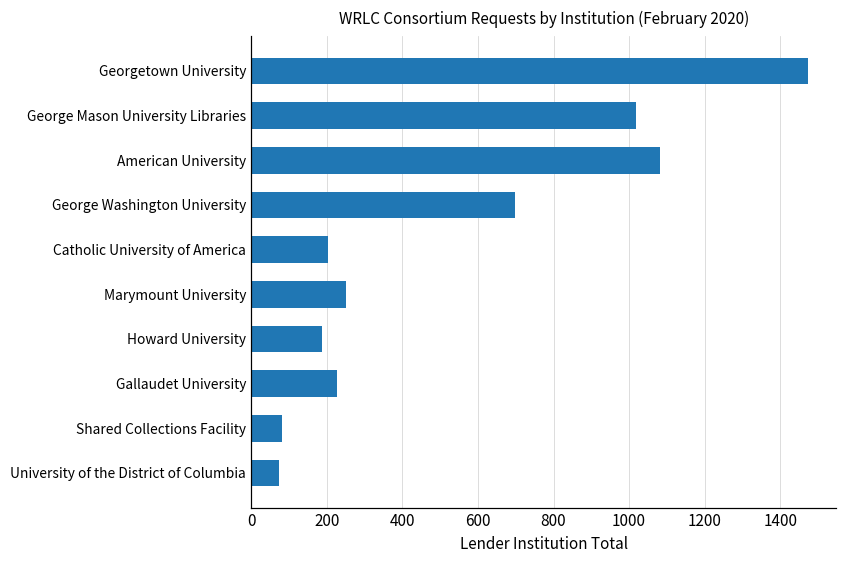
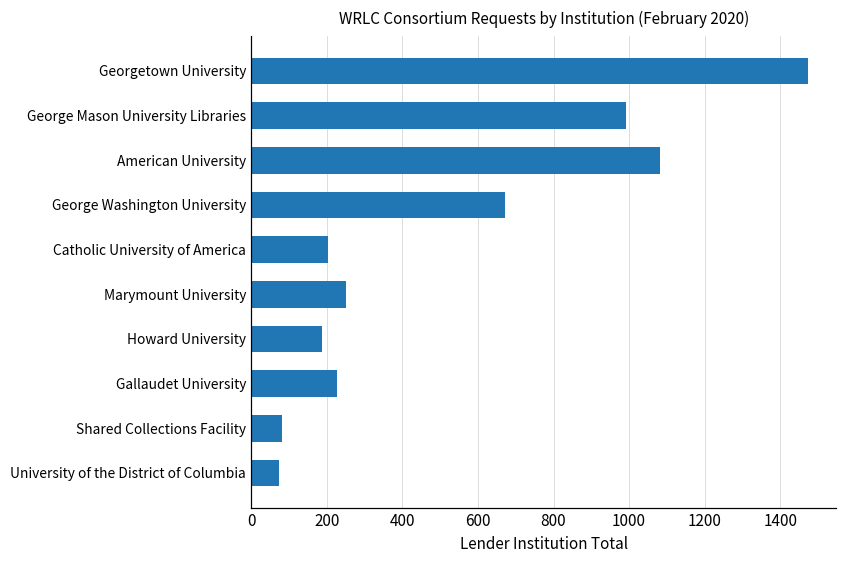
  {
    "Georgetown University": 1470,
-   "George Mason University Libraries": 1020,
+   "George Mason University Libraries": 990,
    "American University": 1080,
-   "George Washington University": 700,
+   "George Washington University": 670,
    "Catholic University of America": 200,
    "Marymount University": 250,
    "Howard University": 190,
    "Gallaudet University": 230,
    "Shared Collections Facility": 80,
    "University of the District of Columbia": 70
  }
